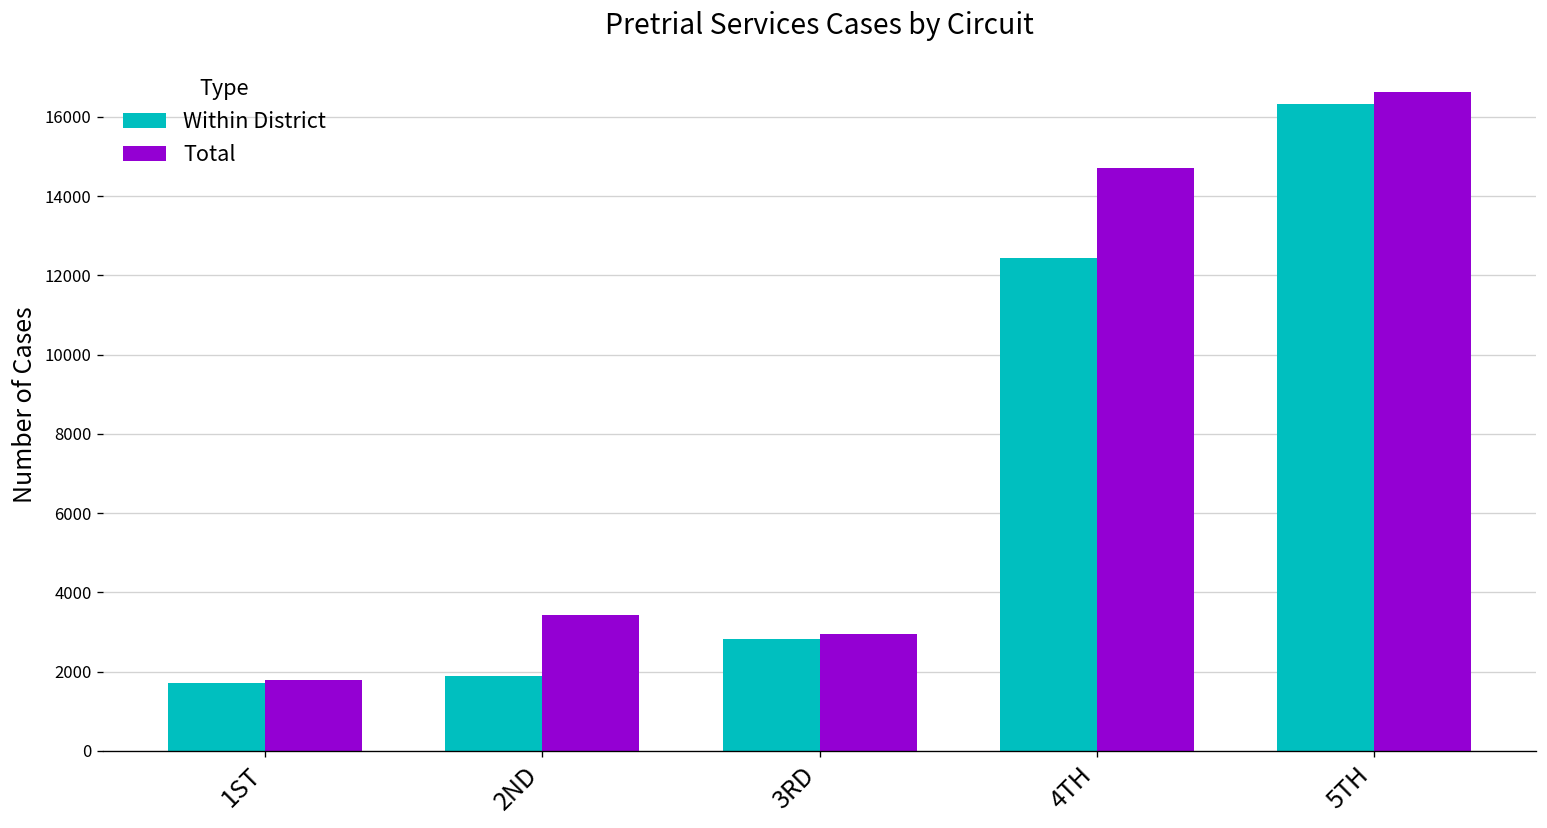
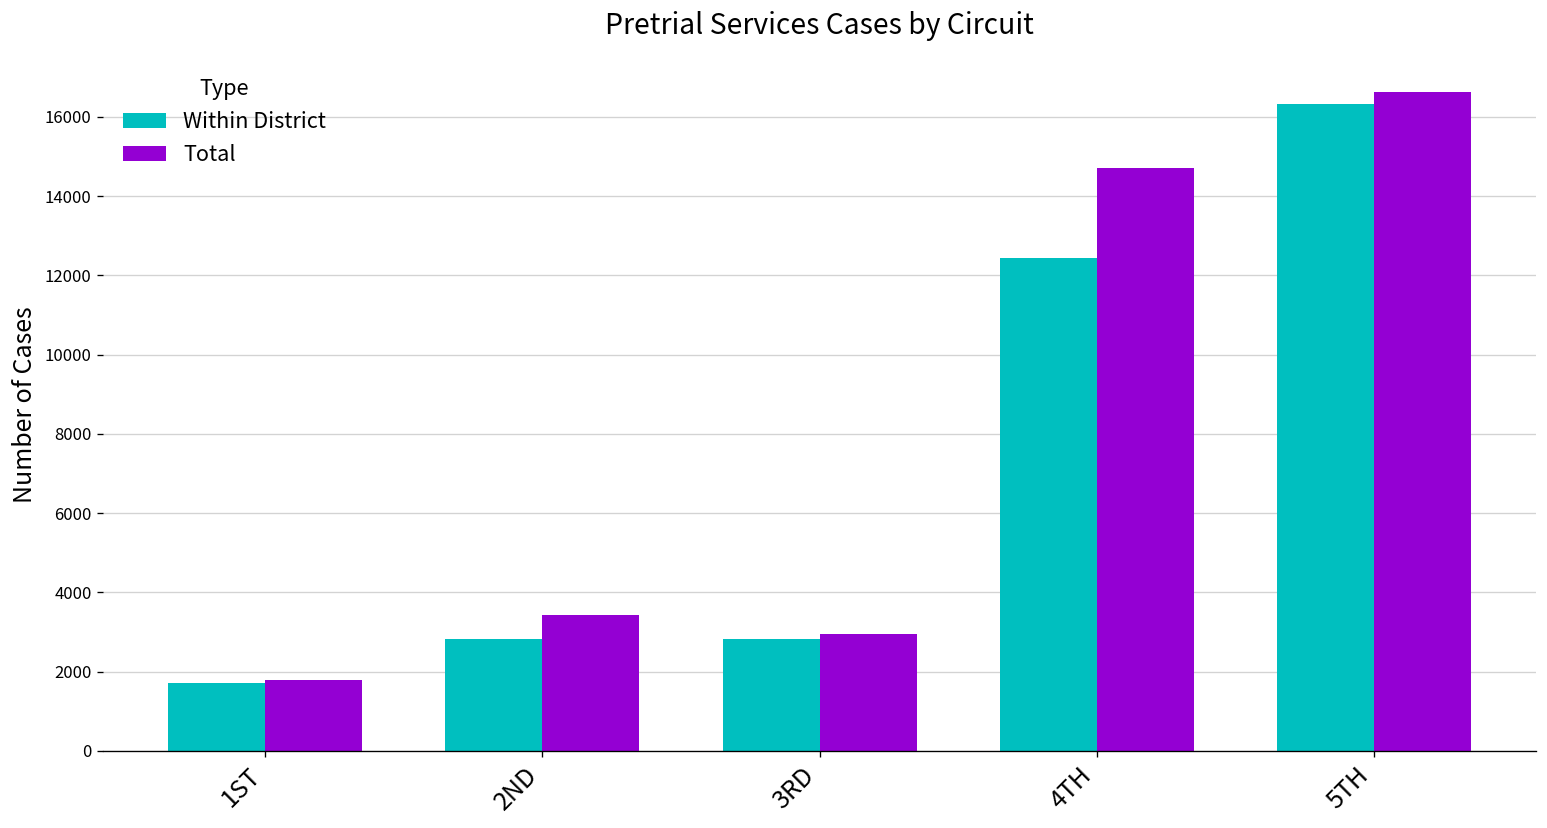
  {
    "Within District": {
      "1ST": 1700,
-     "2ND": 1900,
+     "2ND": 2800,
      "3RD": 2800,
      "4TH": 12400,
      "5TH": 16300
    },
    "Total": {
      "1ST": 1800,
      "2ND": 3400,
      "3RD": 3000,
      "4TH": 14700,
      "5TH": 16600
    }
  }
